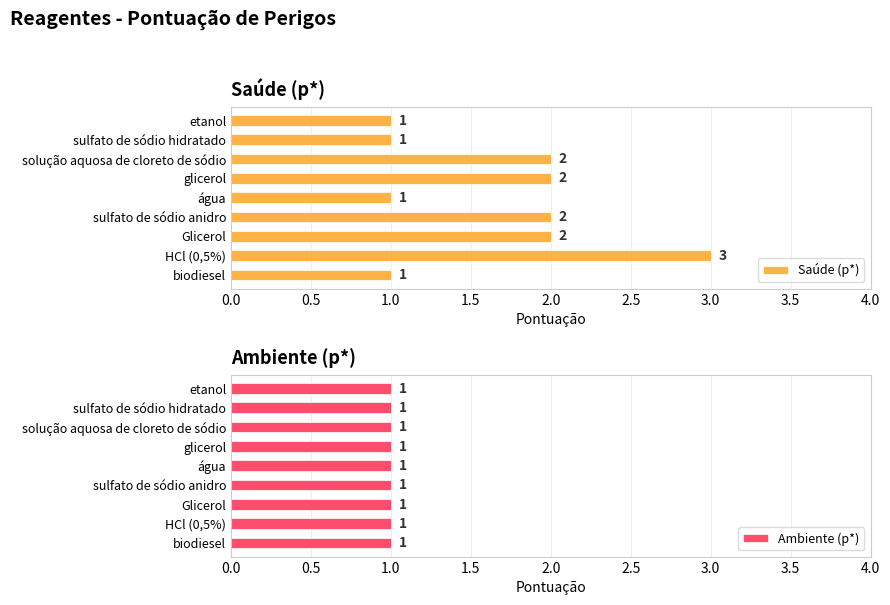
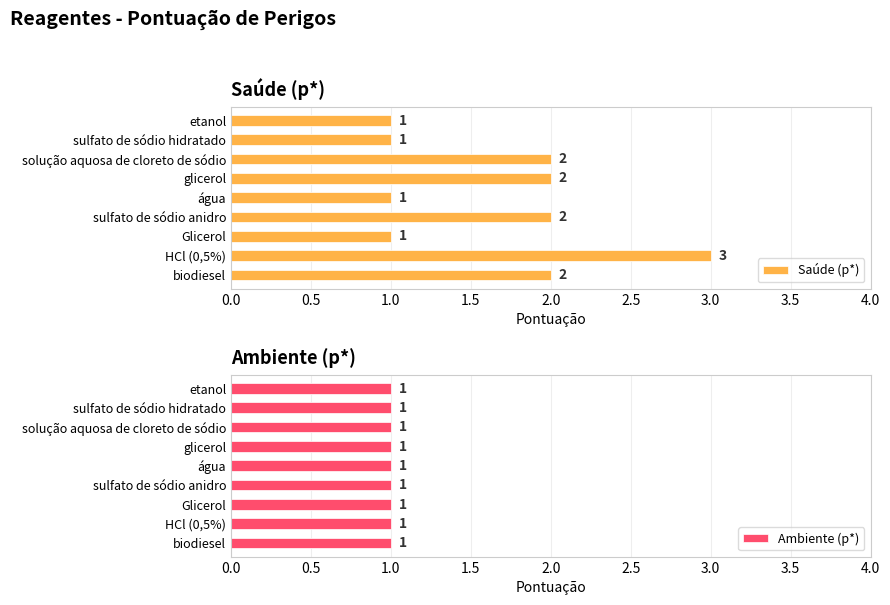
  {
    "Saúde (p*)": {
      "etanol": 1,
      "sulfato de sódio hidratado": 1,
      "solução aquosa de cloreto de sódio": 2,
      "glicerol": 2,
      "água": 1,
      "sulfato de sódio anidro": 2,
-     "Glicerol": 2,
+     "Glicerol": 1,
      "HCl (0,5%)": 3,
-     "biodiesel": 1
+     "biodiesel": 2
    },
    "Ambiente (p*)": {
      "etanol": 1,
      "sulfato de sódio hidratado": 1,
      "solução aquosa de cloreto de sódio": 1,
      "glicerol": 1,
      "água": 1,
      "sulfato de sódio anidro": 1,
      "Glicerol": 1,
      "HCl (0,5%)": 1,
      "biodiesel": 1
    }
  }
